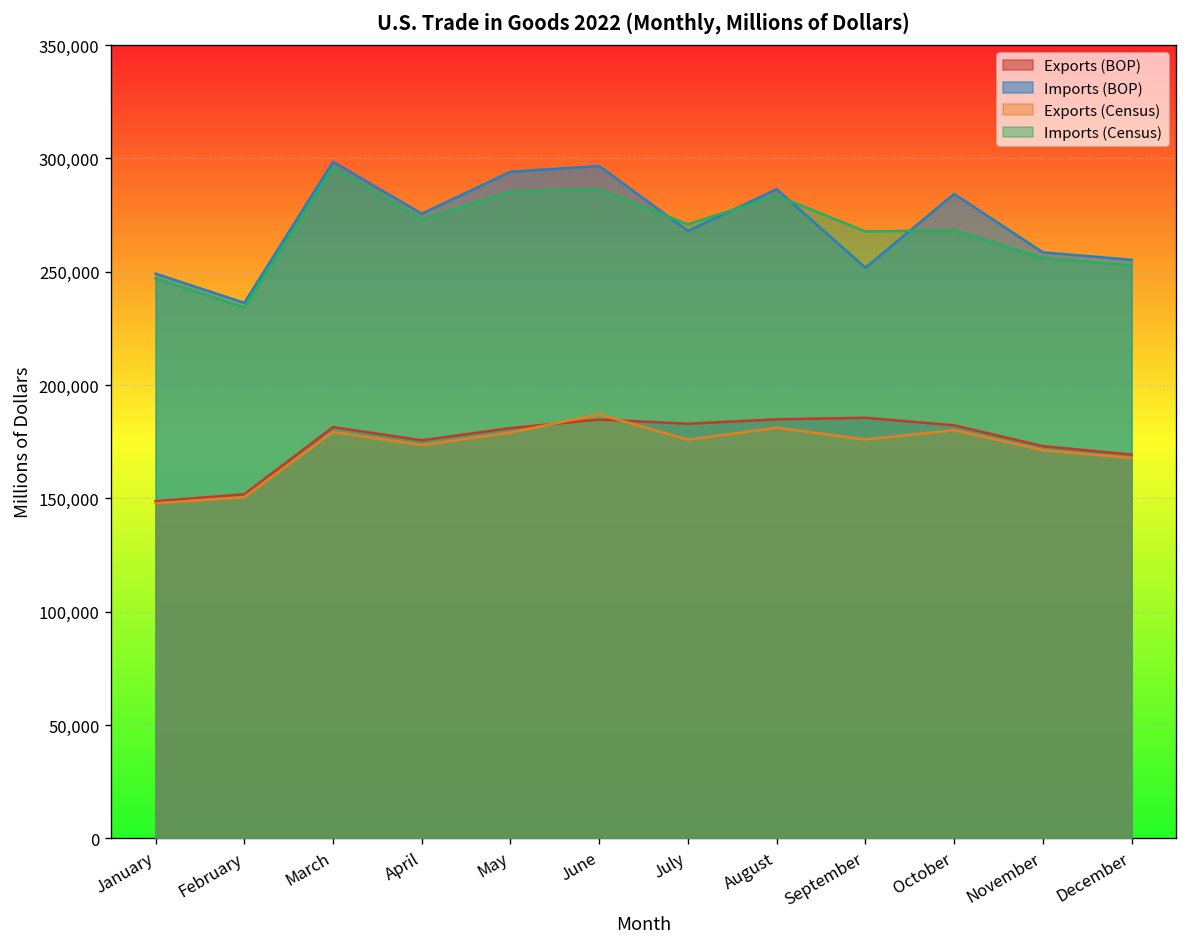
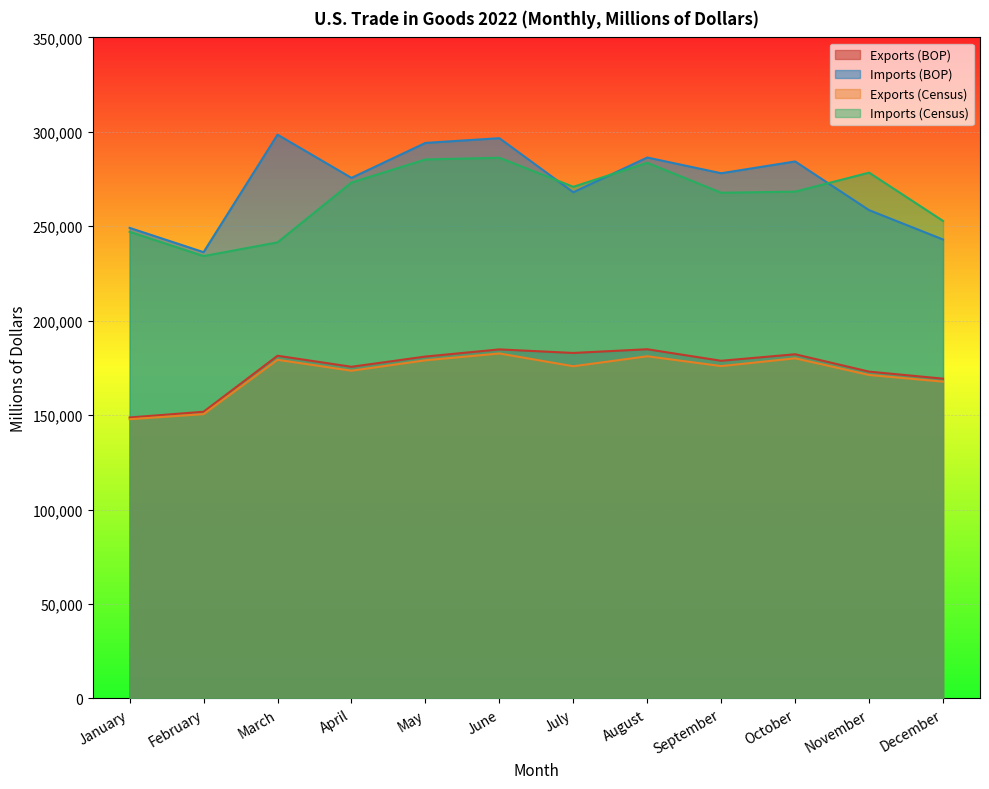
  {
    "Exports (BOP)": {
      "March": "181,000",
      "April": "176,000",
      "May": "181,000",
      "June": "185,000",
      "July": "183,000",
      "August": "185,000",
-     "September": "186,000",
+     "September": "179,000",
      "October": "182,000",
      "November": "173,000",
      "December": "169,000"
    },
    "Imports (BOP)": {
      "January": "249,000",
      "February": "236,000",
      "March": "299,000",
      "April": "276,000",
      "May": "294,000",
      "June": "297,000",
      "July": "268,000",
      "August": "286,000",
-     "September": "252,000",
+     "September": "278,000",
      "October": "284,000",
      "November": "259,000",
-     "December": "255,000"
+     "December": "243,000"
    },
    "Exports (Census)": {
      "March": "179,000",
      "April": "174,000",
      "May": "179,000",
-     "June": "187,000",
+     "June": "183,000",
      "July": "176,000",
      "August": "181,000",
      "September": "176,000",
      "October": "180,000",
      "November": "171,000",
      "December": "168,000"
    },
    "Imports (Census)": {
      "January": "247,000",
      "February": "234,000",
-     "March": "296,000",
+     "March": "241,000",
      "April": "273,000",
      "May": "285,000",
      "June": "286,000",
      "July": "271,000",
      "August": "284,000",
      "September": "268,000",
      "October": "268,000",
-     "November": "256,000",
+     "November": "278,000",
      "December": "253,000"
    }
  }
